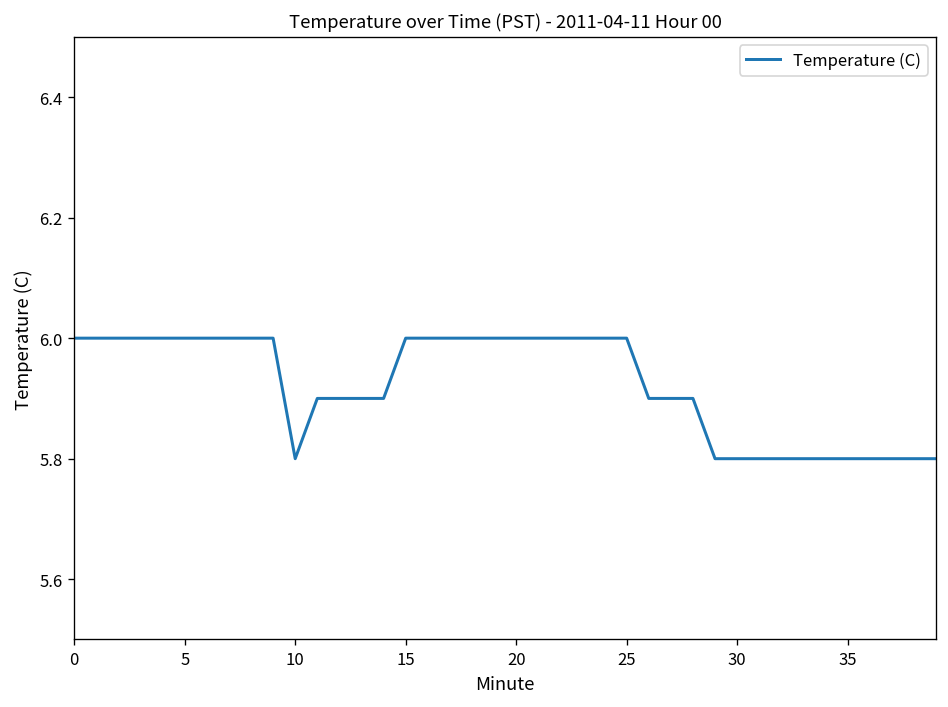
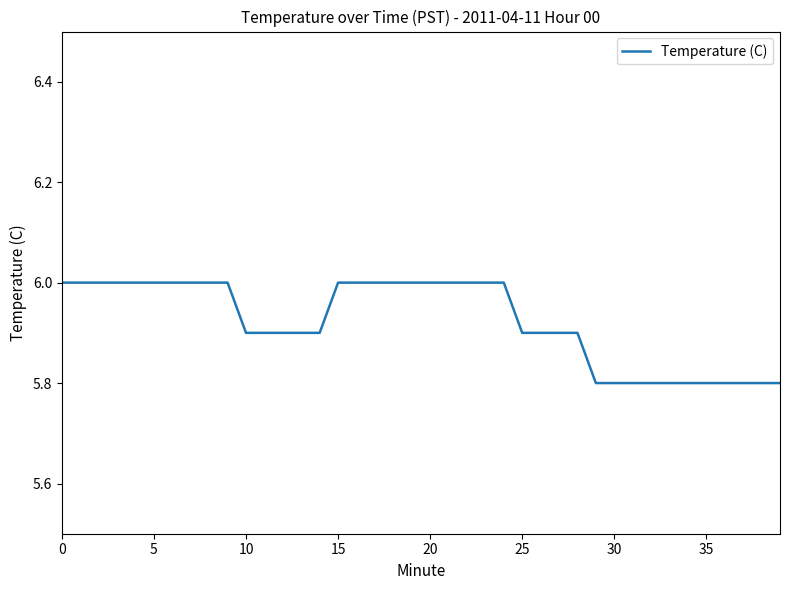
  {
    "0": 6.0,
    "5": 6.0,
-   "10": 5.8,
+   "10": 5.9,
    "15": 6.0,
    "20": 6.0,
-   "25": 6.0,
+   "25": 5.9,
    "30": 5.8,
    "35": 5.8
  }
